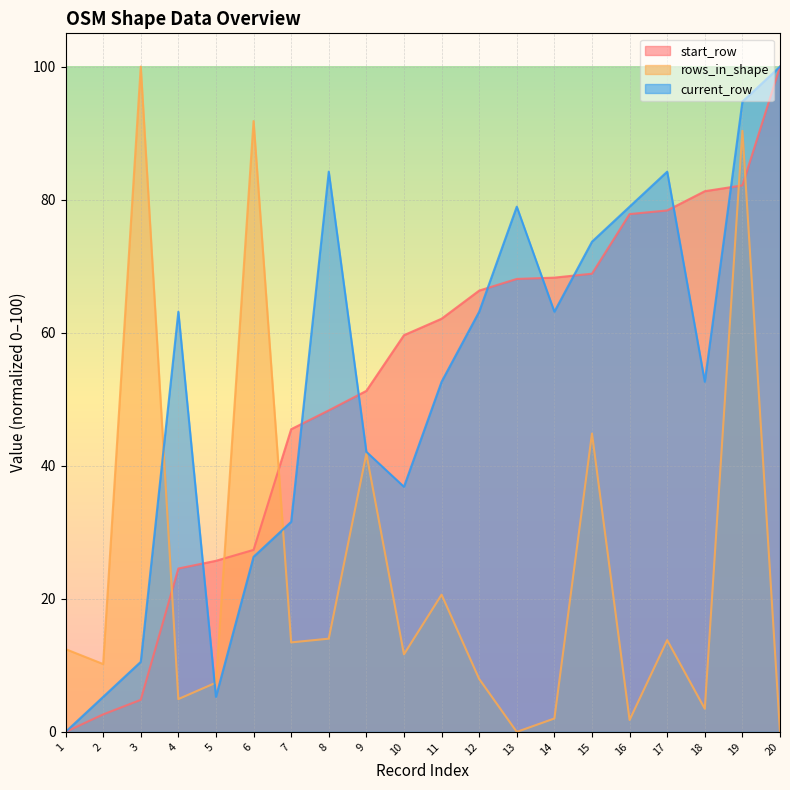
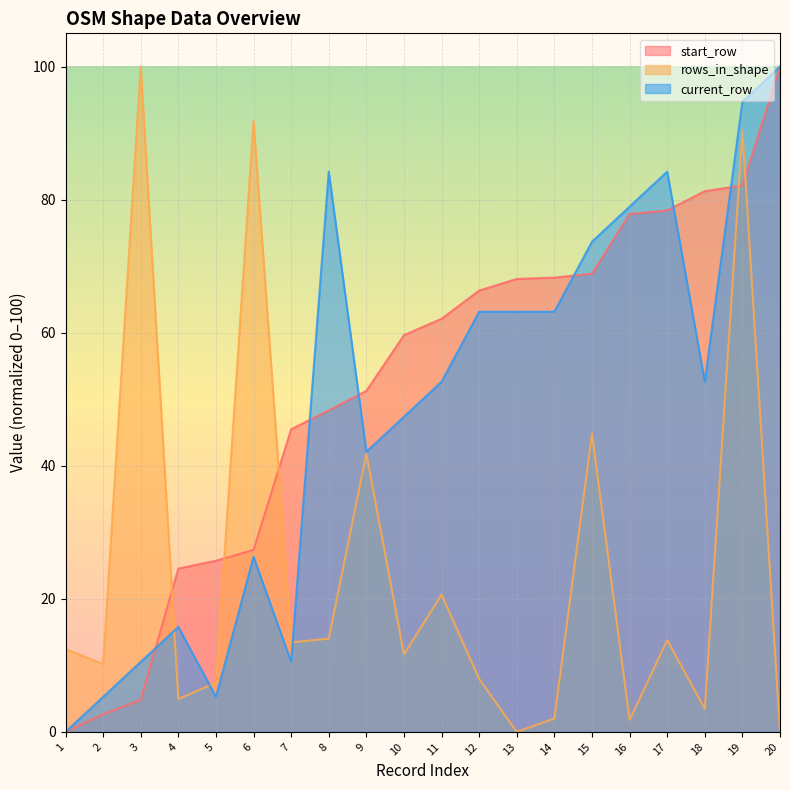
  {
    "current_row": {
      "2": 5,
      "3": 11,
-     "4": 63,
+     "4": 16,
      "5": 5,
      "6": 26,
-     "7": 32,
+     "7": 11,
      "8": 84,
-     "10": 37,
+     "10": 47,
      "11": 53,
      "12": 63,
-     "13": 79,
+     "13": 63,
      "14": 63,
      "15": 74,
      "16": 79,
      "17": 84,
      "18": 53,
      "19": 95
    }
  }
